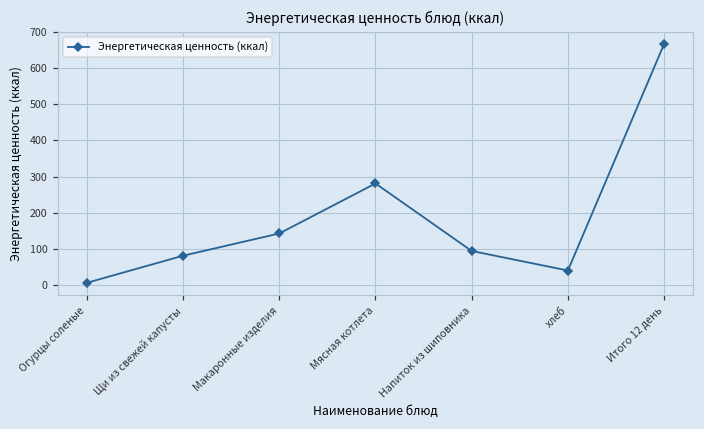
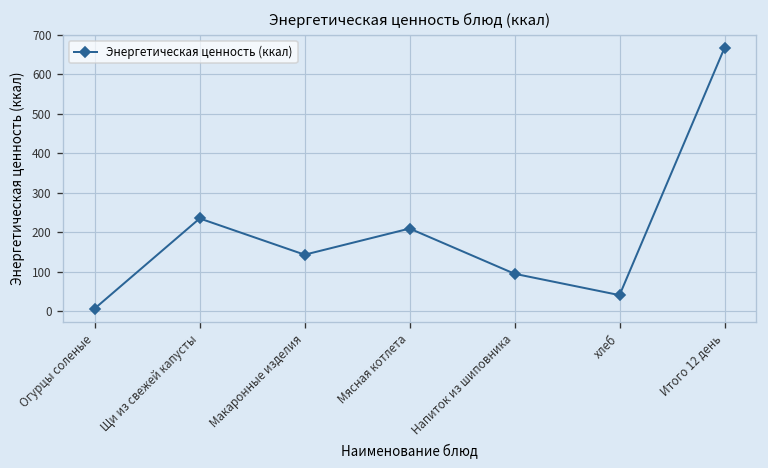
  {
    "Огурцы соленые": 10,
-   "Щи из свежей капусты": 80,
+   "Щи из свежей капусты": 230,
    "Макаронные изделия": 140,
-   "Мясная котлета": 280,
+   "Мясная котлета": 210,
    "Напиток из шиповника": 90,
    "хлеб": 40,
    "Итого 12 день": 670
  }
